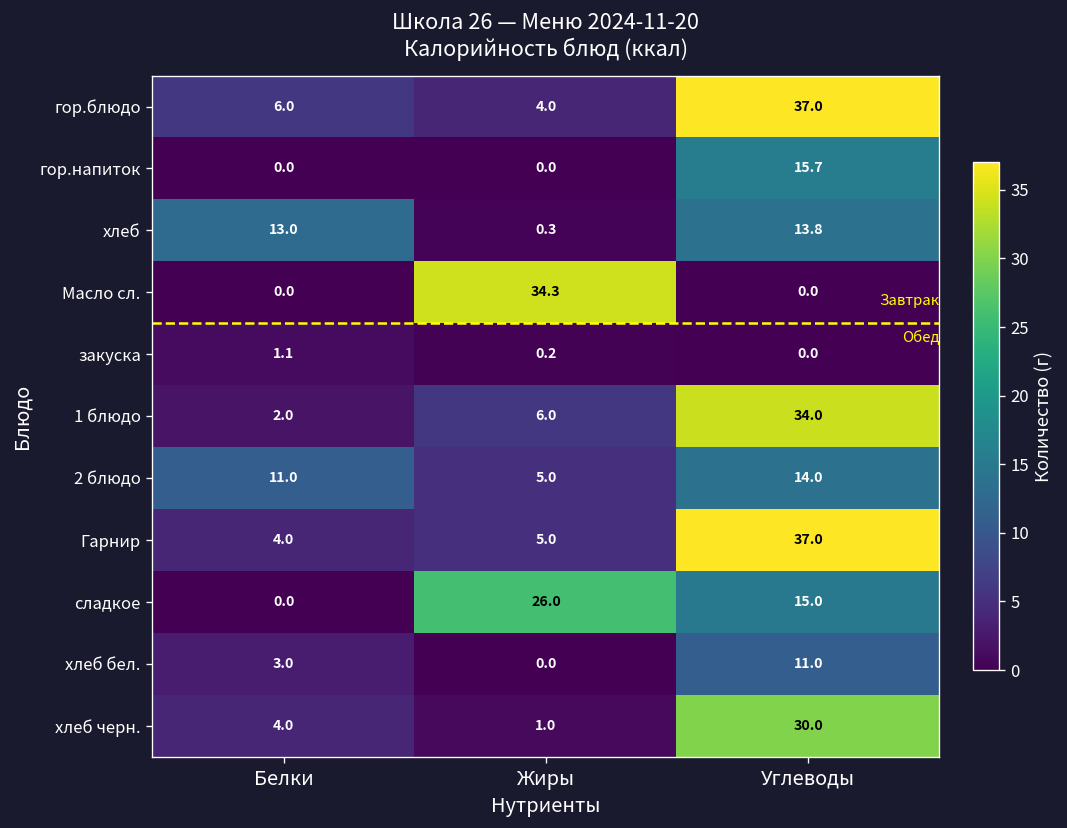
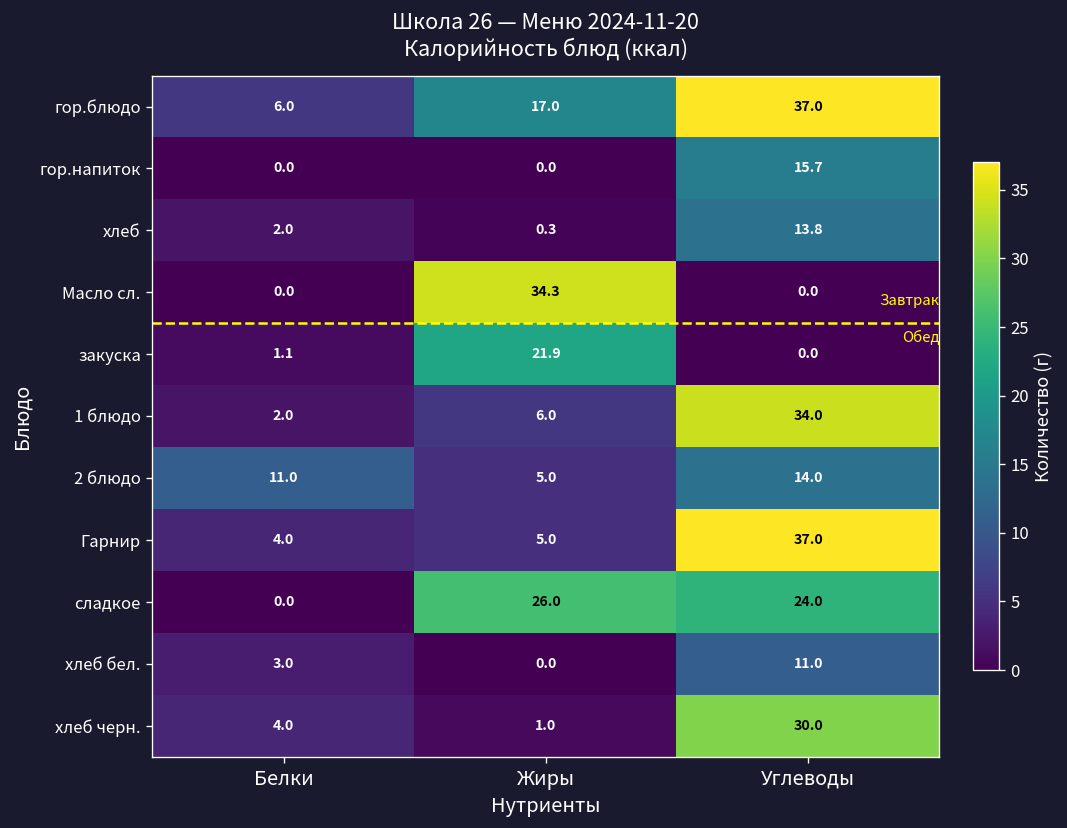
  {
    "гор.блюдо": {
      "Белки": 6.0,
-     "Жиры": 4.0,
+     "Жиры": 17.0,
      "Углеводы": 37.0
    },
    "гор.напиток": {
      "Белки": 0.0,
      "Жиры": 0.0,
      "Углеводы": 15.7
    },
    "хлеб": {
-     "Белки": 13.0,
+     "Белки": 2.0,
      "Жиры": 0.3,
      "Углеводы": 13.8
    },
    "Масло сл.": {
      "Белки": 0.0,
      "Жиры": 34.3
    },
    "закуска": {
      "Белки": 1.1,
-     "Жиры": 0.2
+     "Жиры": 21.9
    },
    "1 блюдо": {
      "Белки": 2.0,
      "Жиры": 6.0,
      "Углеводы": 34.0
    },
    "2 блюдо": {
      "Белки": 11.0,
      "Жиры": 5.0,
      "Углеводы": 14.0
    },
    "Гарнир": {
      "Белки": 4.0,
      "Жиры": 5.0,
      "Углеводы": 37.0
    },
    "сладкое": {
      "Белки": 0.0,
      "Жиры": 26.0,
-     "Углеводы": 15.0
+     "Углеводы": 24.0
    },
    "хлеб бел.": {
      "Белки": 3.0,
      "Жиры": 0.0,
      "Углеводы": 11.0
    },
    "хлеб черн.": {
      "Белки": 4.0,
      "Жиры": 1.0,
      "Углеводы": 30.0
    }
  }
